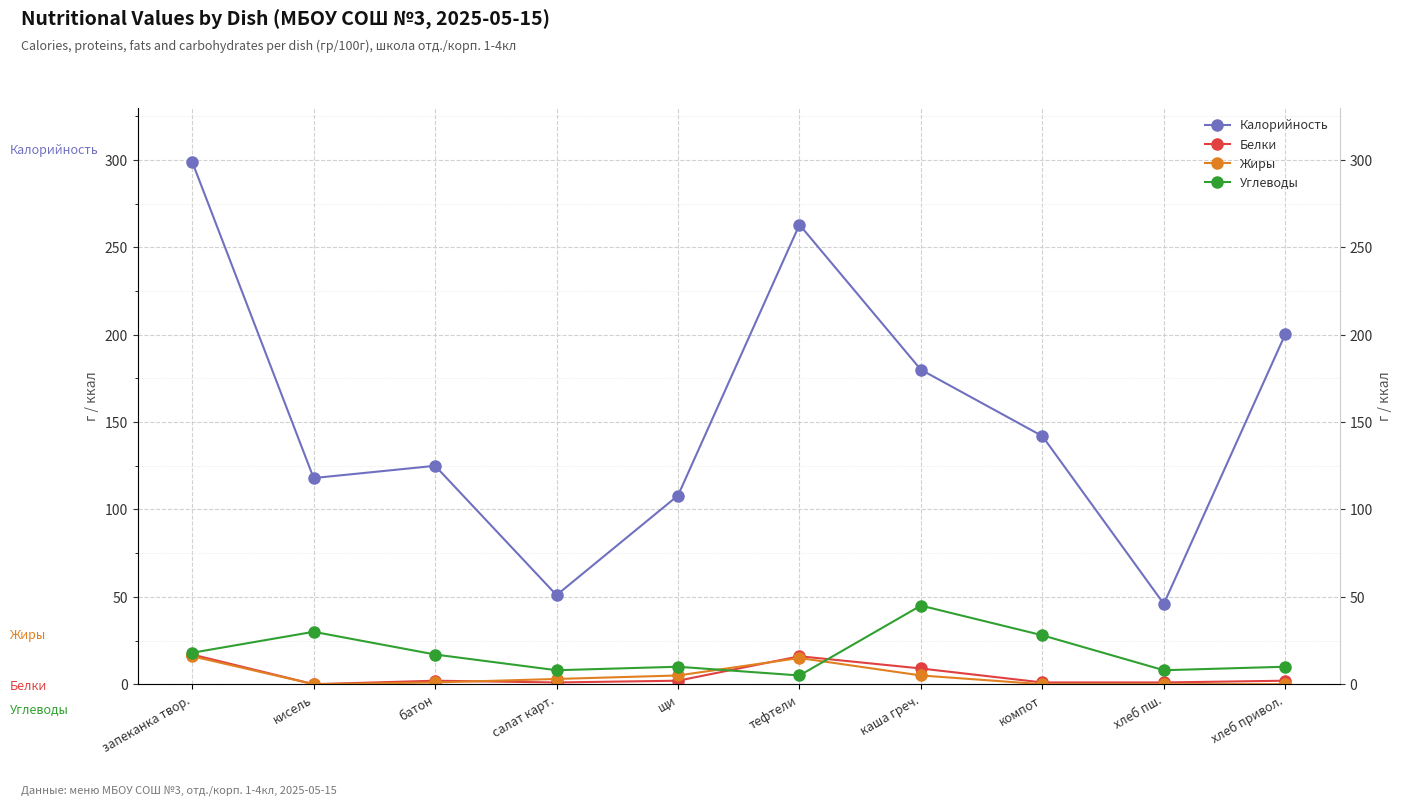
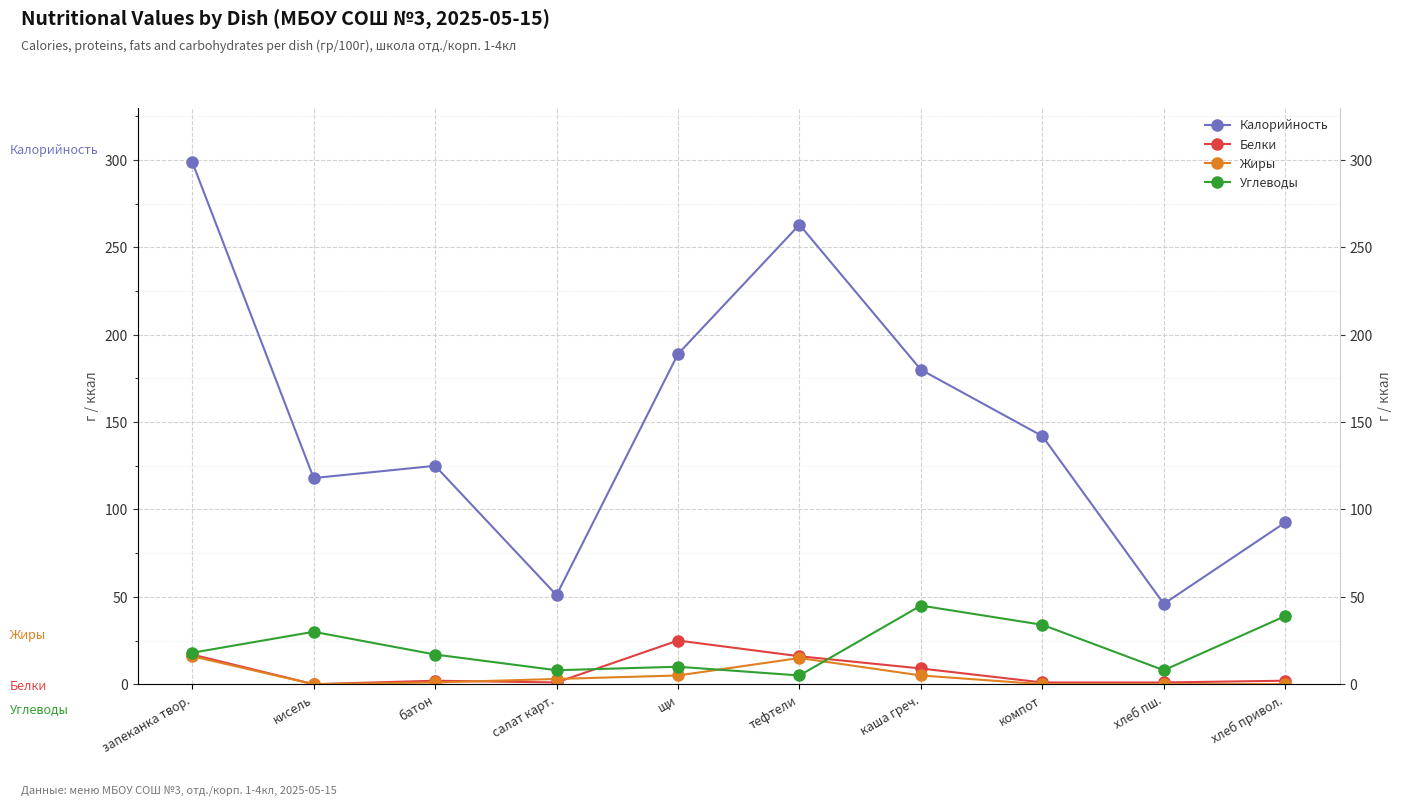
  {
    "Калорийность": {
      "запеканка твор.": 299,
      "кисель": 118,
      "батон": 125,
      "салат карт.": 51,
-     "щи": 108,
+     "щи": 189,
      "тефтели": 263,
      "каша греч.": 180,
      "компот": 142,
      "хлеб пш.": 46,
-     "хлеб привол.": 200
+     "хлеб привол.": 93
    },
    "Белки": {
      "салат карт.": 1,
-     "щи": 2,
+     "щи": 25,
      "каша греч.": 9,
      "хлеб привол.": 2
    },
    "Жиры": {
      "салат карт.": 3,
      "щи": 5,
      "каша греч.": 5,
      "хлеб привол.": 0
    },
    "Углеводы": {
      "кисель": 30,
      "батон": 17,
      "салат карт.": 8,
      "щи": 10,
      "тефтели": 5,
      "каша греч.": 45,
-     "компот": 28,
+     "компот": 34,
      "хлеб пш.": 8,
-     "хлеб привол.": 10
+     "хлеб привол.": 39
    }
  }
